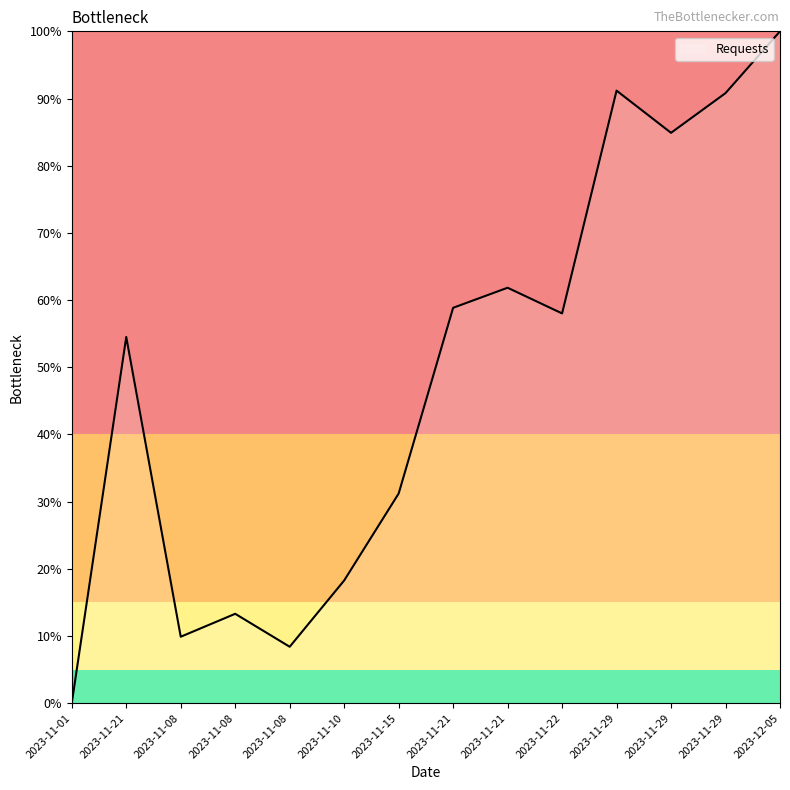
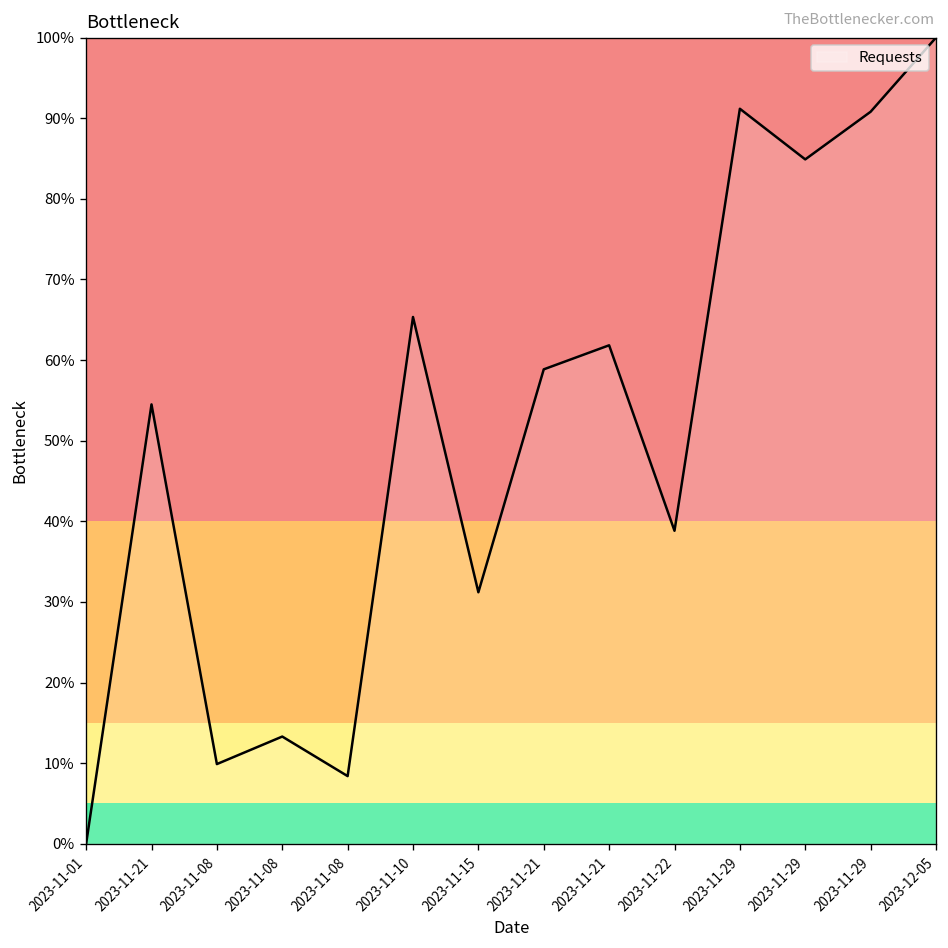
  {
    "2023-11-01": "0%",
-   "2023-11-10": "18%",
+   "2023-11-10": "65%",
    "2023-11-15": "31%",
-   "2023-11-22": "58%",
+   "2023-11-22": "39%",
    "2023-12-05": "100%"
  }
